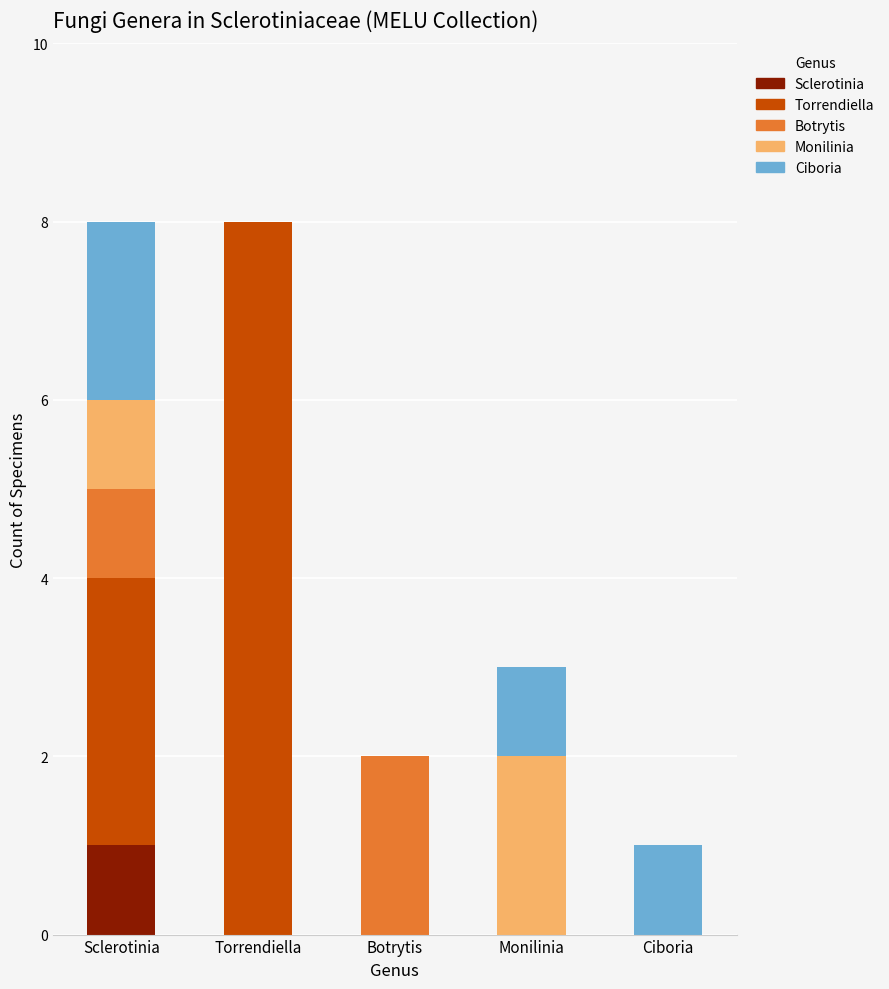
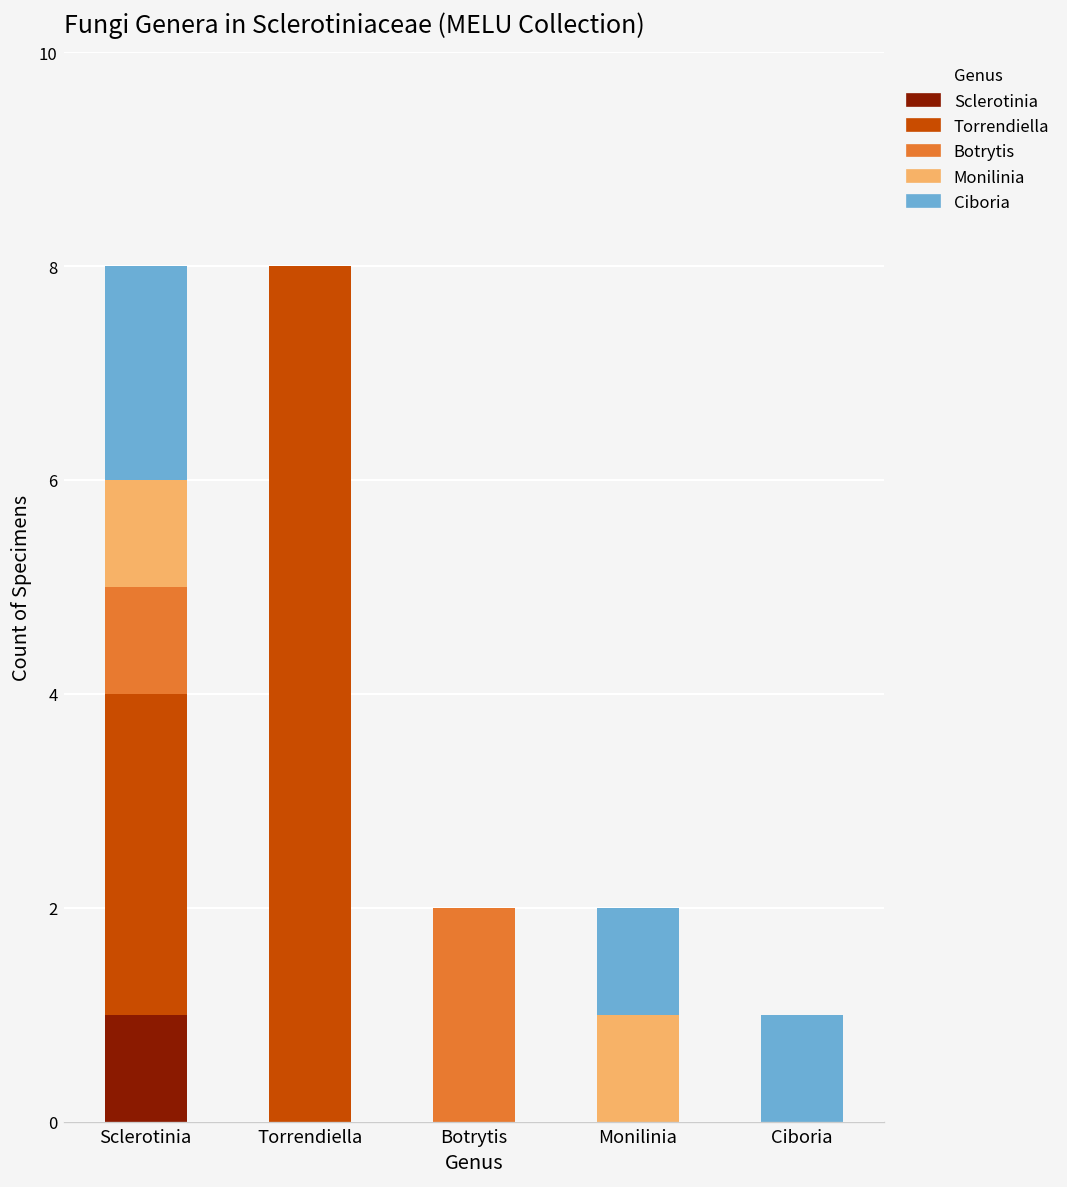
  {
    "Sclerotinia": {
      "Sclerotinia": 1,
      "Torrendiella": 0,
      "Botrytis": 0,
      "Monilinia": 0,
      "Ciboria": 0
    },
    "Torrendiella": {
      "Sclerotinia": 3,
      "Torrendiella": 8,
      "Botrytis": 0,
      "Monilinia": 0,
      "Ciboria": 0
    },
    "Botrytis": {
      "Sclerotinia": 1,
      "Torrendiella": 0,
      "Botrytis": 2,
      "Monilinia": 0,
      "Ciboria": 0
    },
    "Monilinia": {
      "Sclerotinia": 1,
      "Torrendiella": 0,
      "Botrytis": 0,
-     "Monilinia": 2,
+     "Monilinia": 1,
      "Ciboria": 0
    }
  }
